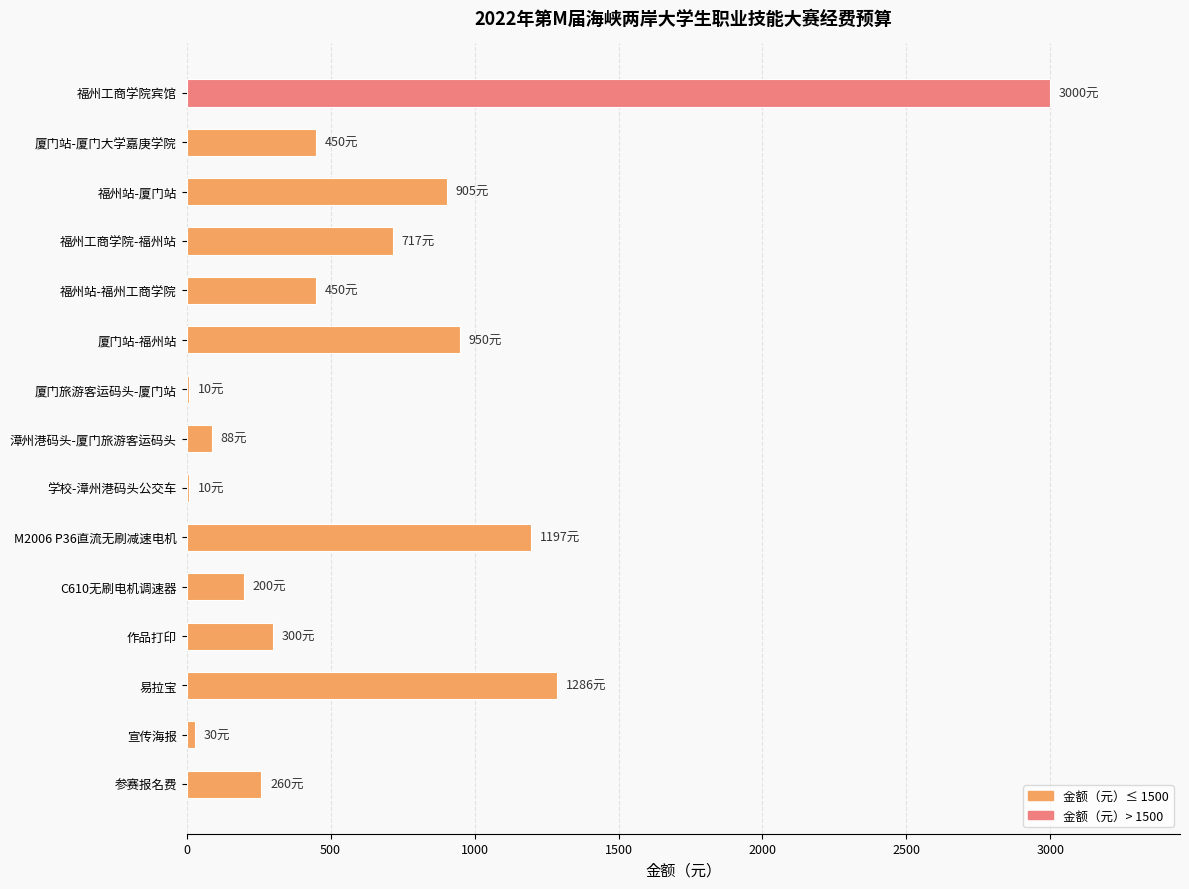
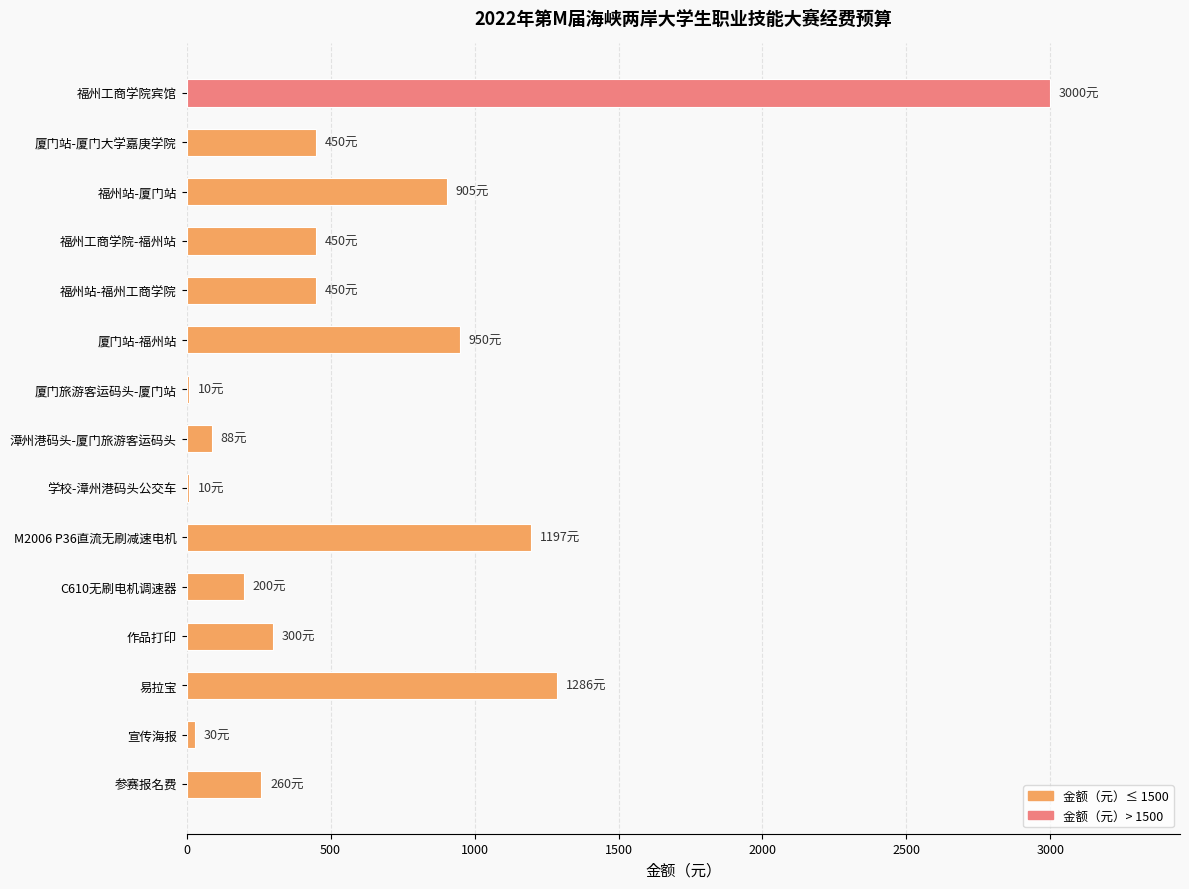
  {
    "福州工商学院宾馆": "3000元",
    "厦门站-厦门大学嘉庚学院": "450元",
    "福州站-厦门站": "905元",
-   "福州工商学院-福州站": "717元",
+   "福州工商学院-福州站": "450元",
    "福州站-福州工商学院": "450元",
    "厦门站-福州站": "950元",
    "厦门旅游客运码头-厦门站": "10元",
    "漳州港码头-厦门旅游客运码头": "88元",
    "学校-漳州港码头公交车": "10元",
    "M2006 P36直流无刷减速电机": "1197元",
    "C610无刷电机调速器": "200元",
    "作品打印": "300元",
    "易拉宝": "1286元",
    "宣传海报": "30元",
    "参赛报名费": "260元"
  }
